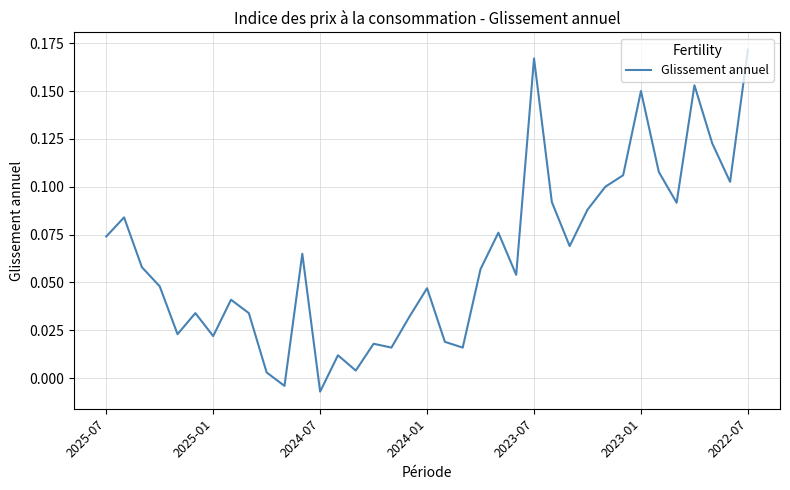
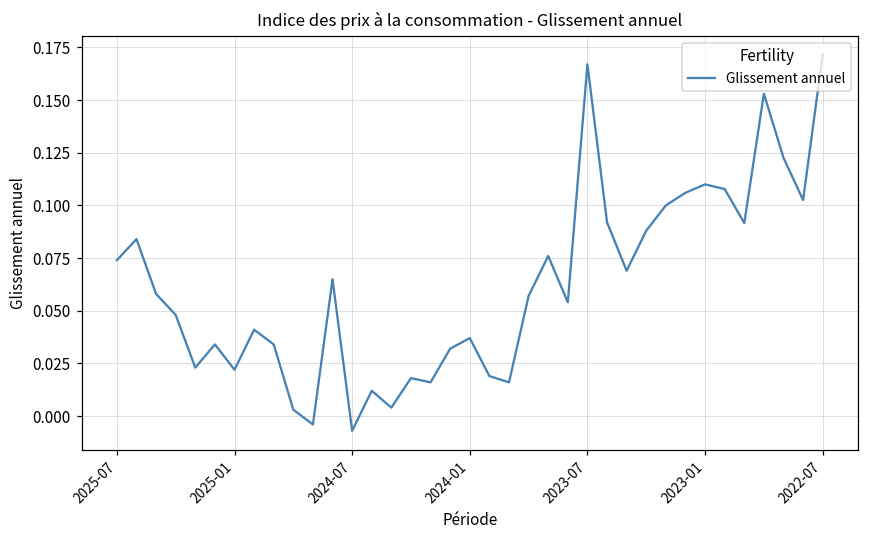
  {
    "2025-07": 0.074,
    "2025-01": 0.022,
    "2024-07": -0.007,
-   "2024-01": 0.047,
+   "2024-01": 0.037,
    "2023-07": 0.167,
-   "2023-01": 0.15
+   "2023-01": 0.11
  }
